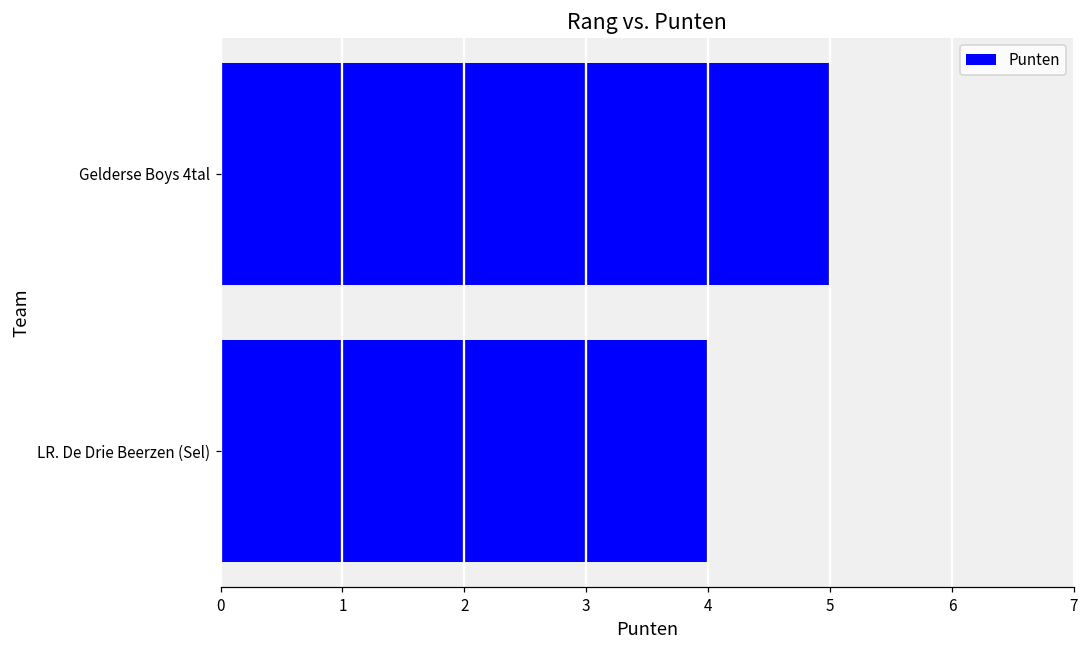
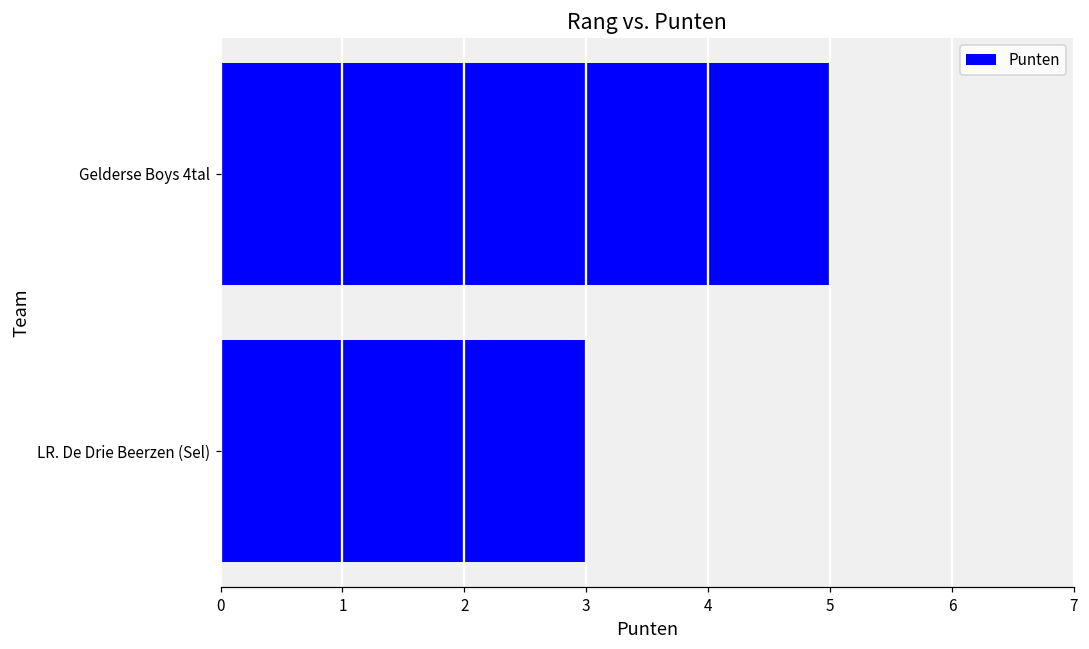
  {
    "Gelderse Boys 4tal": 5,
-   "LR. De Drie Beerzen (Sel)": 4
+   "LR. De Drie Beerzen (Sel)": 3
  }
